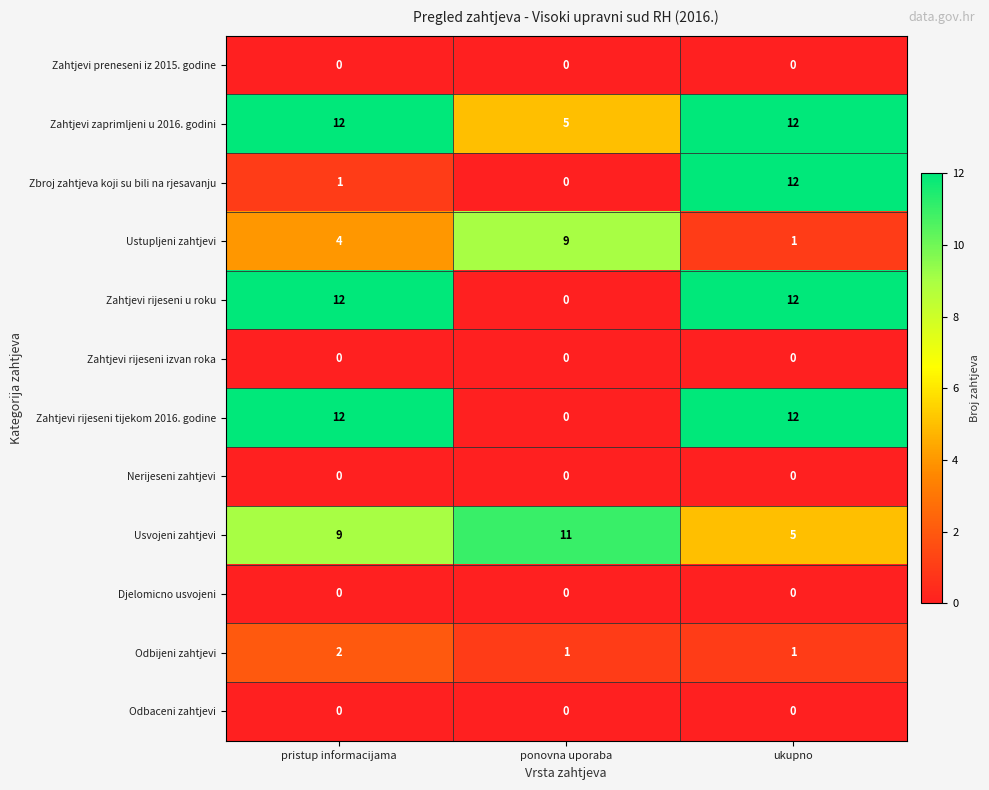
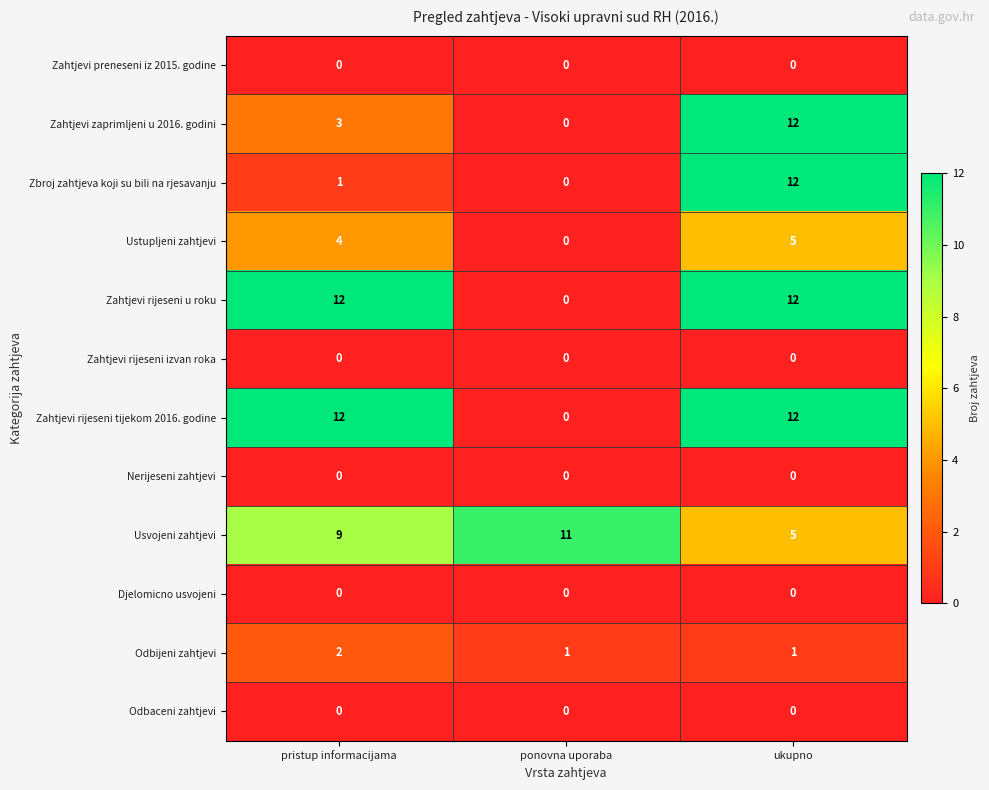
  {
    "Zahtjevi preneseni iz 2015. godine": {
      "pristup informacijama": 0,
      "ponovna uporaba": 0,
      "ukupno": 0
    },
    "Zahtjevi zaprimljeni u 2016. godini": {
-     "pristup informacijama": 12,
-     "ponovna uporaba": 5,
+     "pristup informacijama": 3,
+     "ponovna uporaba": 0,
      "ukupno": 12
    },
    "Zbroj zahtjeva koji su bili na rjesavanju": {
      "pristup informacijama": 1,
      "ponovna uporaba": 0,
      "ukupno": 12
    },
    "Ustupljeni zahtjevi": {
      "pristup informacijama": 4,
-     "ponovna uporaba": 9,
-     "ukupno": 1
+     "ponovna uporaba": 0,
+     "ukupno": 5
    },
    "Zahtjevi rijeseni u roku": {
      "pristup informacijama": 12,
      "ponovna uporaba": 0,
      "ukupno": 12
    },
    "Zahtjevi rijeseni izvan roka": {
      "pristup informacijama": 0,
      "ponovna uporaba": 0,
      "ukupno": 0
    },
    "Zahtjevi rijeseni tijekom 2016. godine": {
      "pristup informacijama": 12,
      "ponovna uporaba": 0,
      "ukupno": 12
    },
    "Nerijeseni zahtjevi": {
      "pristup informacijama": 0,
      "ponovna uporaba": 0,
      "ukupno": 0
    },
    "Usvojeni zahtjevi": {
      "pristup informacijama": 9,
      "ponovna uporaba": 11,
      "ukupno": 5
    },
    "Djelomicno usvojeni": {
      "pristup informacijama": 0,
      "ponovna uporaba": 0,
      "ukupno": 0
    },
    "Odbijeni zahtjevi": {
      "pristup informacijama": 2,
      "ponovna uporaba": 1,
      "ukupno": 1
    },
    "Odbaceni zahtjevi": {
      "pristup informacijama": 0,
      "ponovna uporaba": 0,
      "ukupno": 0
    }
  }
